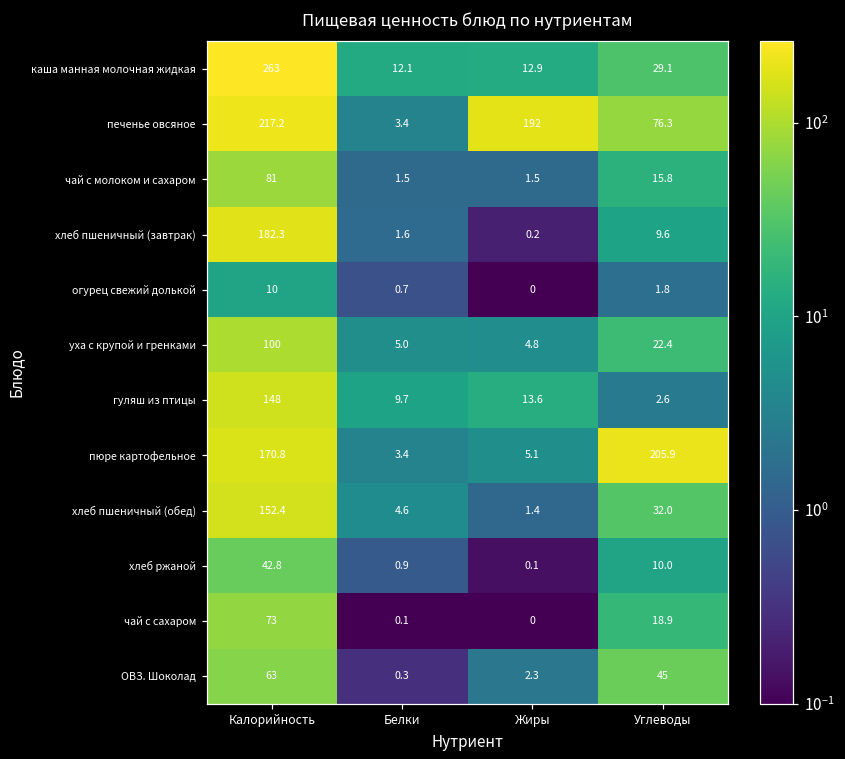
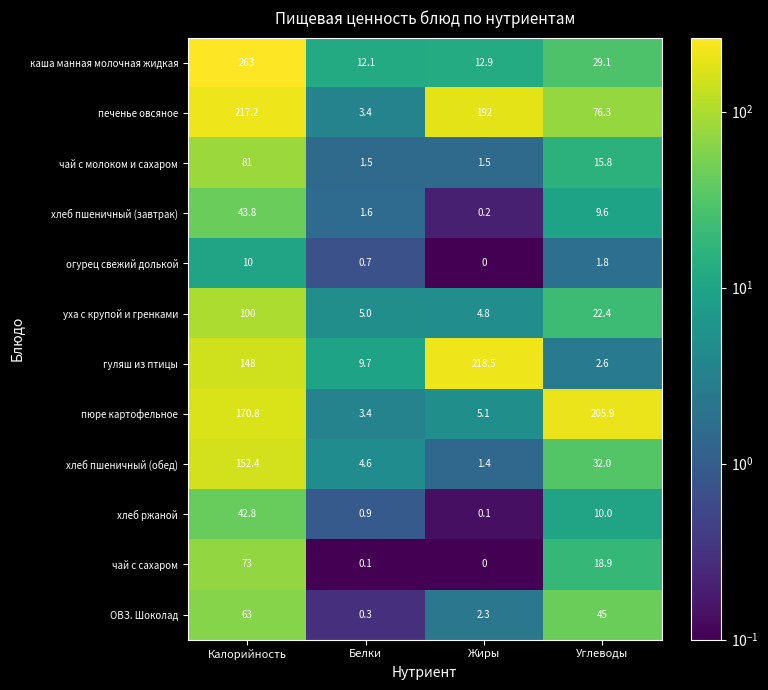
  {
    "каша манная молочная жидкая": {
      "Калорийность": 263,
      "Белки": 12.1,
      "Жиры": 12.9,
      "Углеводы": 29.1
    },
    "печенье овсяное": {
      "Калорийность": 217.2,
      "Белки": 3.4,
      "Жиры": 192,
      "Углеводы": 76.3
    },
    "чай с молоком и сахаром": {
      "Калорийность": 81,
      "Белки": 1.5,
      "Жиры": 1.5,
      "Углеводы": 15.8
    },
    "хлеб пшеничный (завтрак)": {
-     "Калорийность": 182.3,
+     "Калорийность": 43.8,
      "Белки": 1.6,
      "Жиры": 0.2,
      "Углеводы": 9.6
    },
    "огурец свежий долькой": {
      "Калорийность": 10,
      "Белки": 0.7,
      "Жиры": 0,
      "Углеводы": 1.8
    },
    "уха с крупой и гренками": {
      "Калорийность": 100,
      "Белки": 5.0,
      "Жиры": 4.8,
      "Углеводы": 22.4
    },
    "гуляш из птицы": {
      "Калорийность": 148,
      "Белки": 9.7,
-     "Жиры": 13.6,
+     "Жиры": 218.5,
      "Углеводы": 2.6
    },
    "пюре картофельное": {
      "Калорийность": 170.8,
      "Белки": 3.4,
      "Жиры": 5.1,
      "Углеводы": 205.9
    },
    "хлеб пшеничный (обед)": {
      "Калорийность": 152.4,
      "Белки": 4.6,
      "Жиры": 1.4,
      "Углеводы": 32.0
    },
    "хлеб ржаной": {
      "Калорийность": 42.8,
      "Белки": 0.9,
      "Жиры": 0.1,
      "Углеводы": 10.0
    },
    "чай с сахаром": {
      "Калорийность": 73,
      "Белки": 0.1,
      "Жиры": 0,
      "Углеводы": 18.9
    },
    "ОВЗ. Шоколад": {
      "Калорийность": 63,
      "Белки": 0.3,
      "Жиры": 2.3,
      "Углеводы": 45
    }
  }
